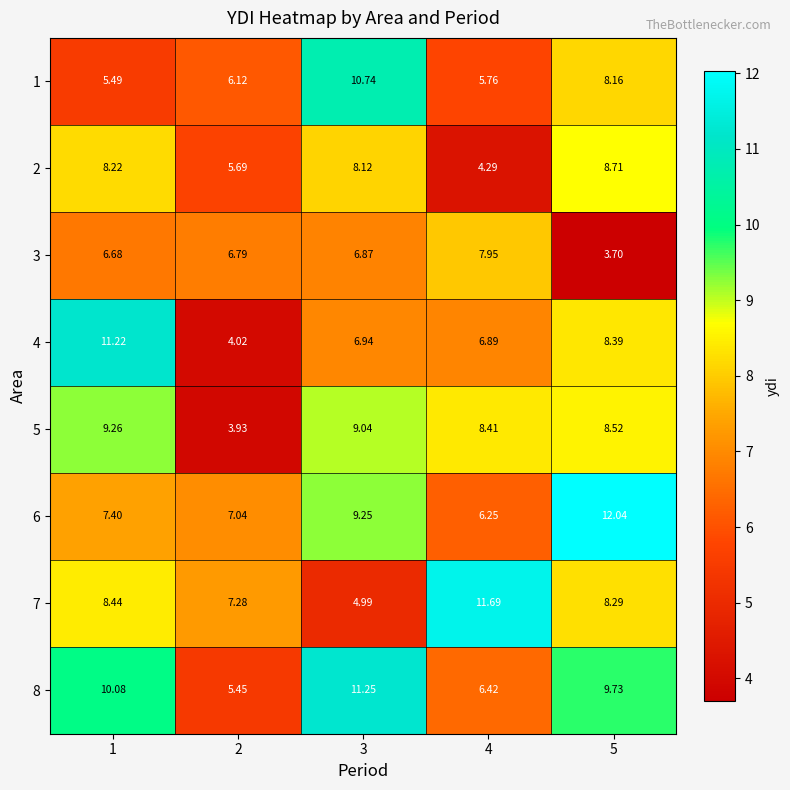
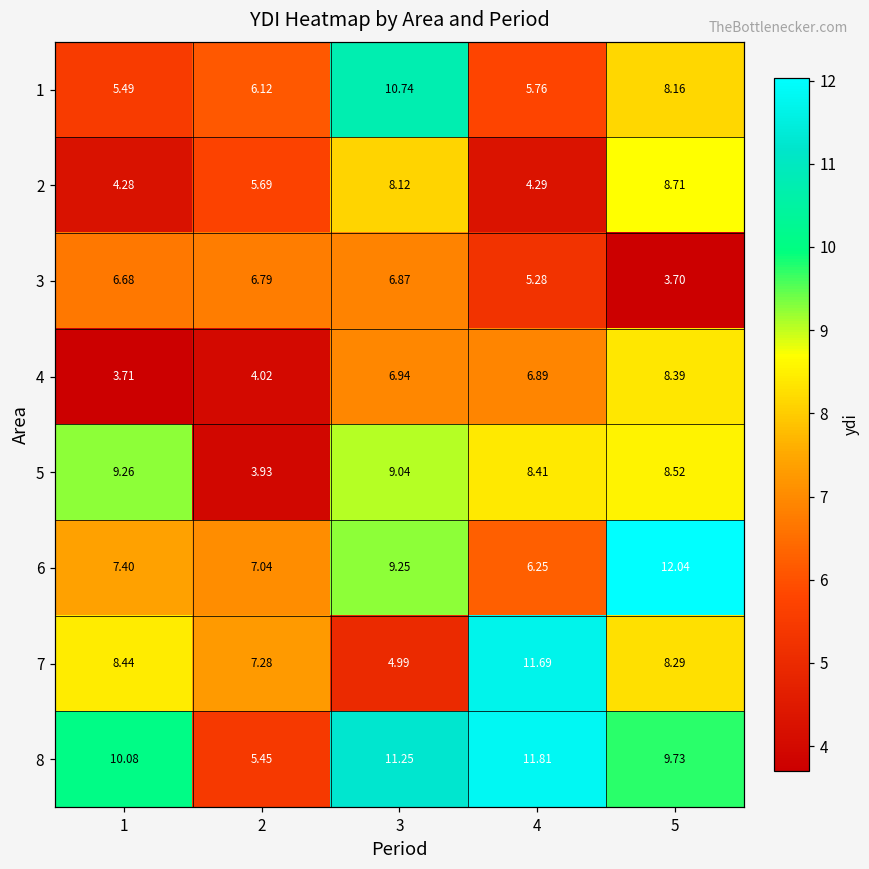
  {
    "1": {
      "1": 5.49,
      "2": 6.12,
      "3": 10.74,
      "4": 5.76,
      "5": 8.16
    },
    "2": {
-     "1": 8.22,
+     "1": 4.28,
      "2": 5.69,
      "3": 8.12,
      "4": 4.29,
      "5": 8.71
    },
    "3": {
      "1": 6.68,
      "2": 6.79,
      "3": 6.87,
-     "4": 7.95,
+     "4": 5.28,
      "5": 3.70
    },
    "4": {
-     "1": 11.22,
+     "1": 3.71,
      "2": 4.02,
      "3": 6.94,
      "4": 6.89,
      "5": 8.39
    },
    "5": {
      "1": 9.26,
      "2": 3.93,
      "3": 9.04,
      "4": 8.41,
      "5": 8.52
    },
    "6": {
      "1": 7.40,
      "2": 7.04,
      "3": 9.25,
      "4": 6.25,
      "5": 12.04
    },
    "7": {
      "1": 8.44,
      "2": 7.28,
      "3": 4.99,
      "4": 11.69,
      "5": 8.29
    },
    "8": {
      "1": 10.08,
      "2": 5.45,
      "3": 11.25,
-     "4": 6.42,
+     "4": 11.81,
      "5": 9.73
    }
  }
